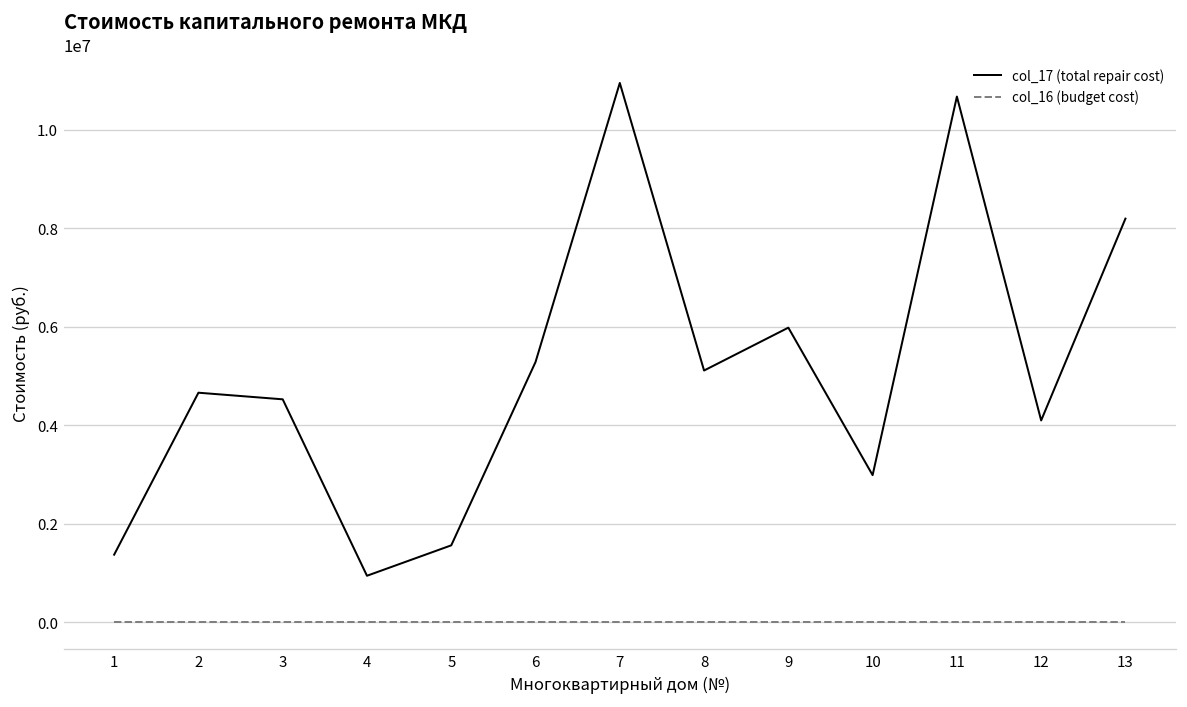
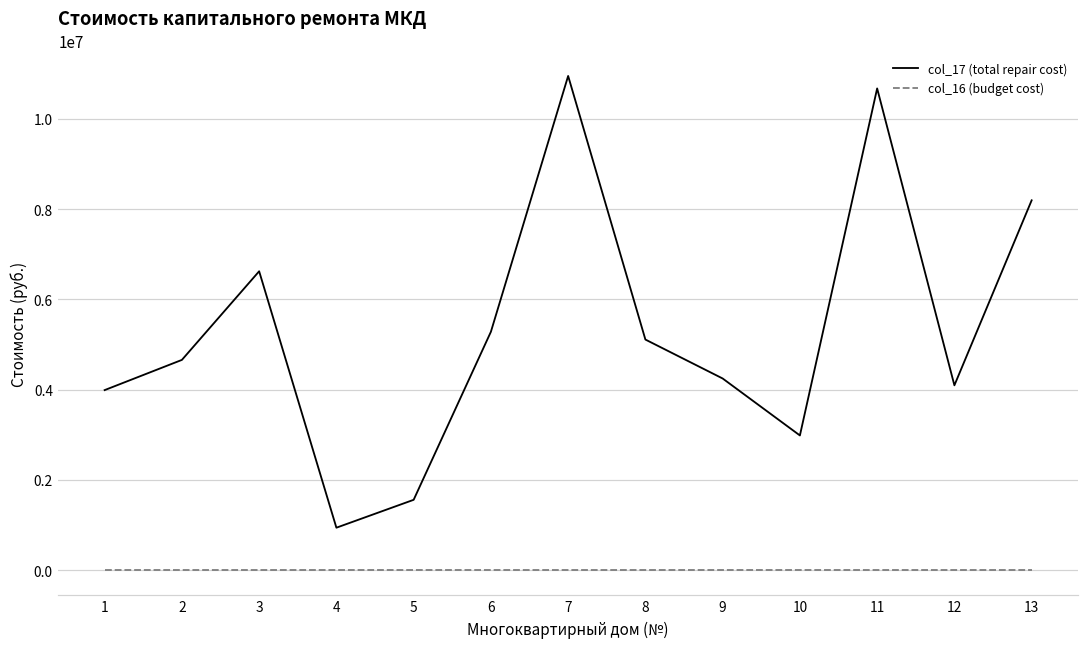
  {
    "col_17 (total repair cost)": {
-     "1": 1400000,
+     "1": 4000000,
      "2": 4700000,
-     "3": 4500000,
+     "3": 6600000,
      "4": 900000,
      "5": 1600000,
      "6": 5300000,
      "7": 10900000,
      "8": 5100000,
-     "9": 6000000,
+     "9": 4200000,
      "10": 3000000,
      "11": 10700000,
      "12": 4100000,
      "13": 8200000
    },
    "col_16 (budget cost)": {
      "1": 0,
      "2": 0,
      "3": 0,
      "4": 0,
      "5": 0,
      "6": 0,
      "7": 0,
      "8": 0,
      "9": 0,
      "10": 0,
      "11": 0,
      "12": 0,
      "13": 0
    }
  }
